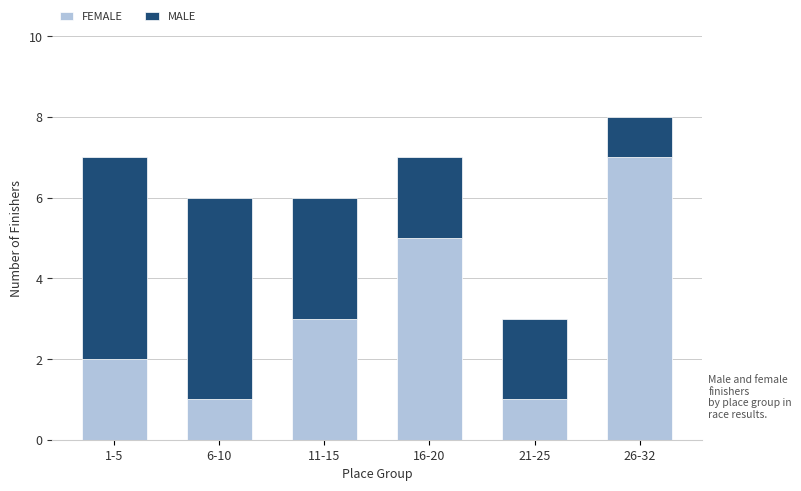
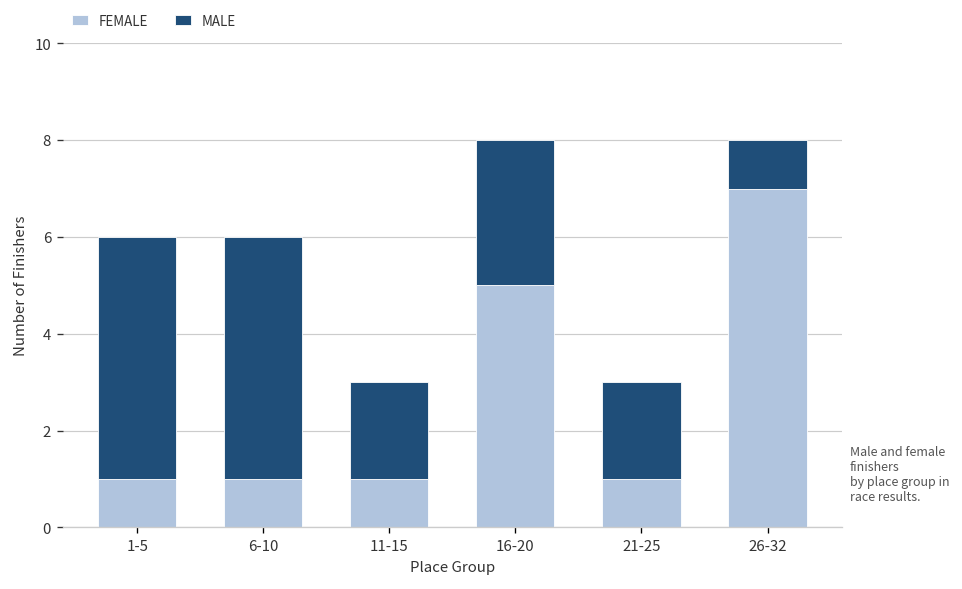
  {
    "FEMALE": {
-     "1-5": 2,
+     "1-5": 1,
      "6-10": 1,
-     "11-15": 3,
+     "11-15": 1,
      "16-20": 5,
      "21-25": 1,
      "26-32": 7
    },
    "MALE": {
-     "11-15": 3,
-     "16-20": 2
+     "11-15": 2,
+     "16-20": 3
    }
  }
